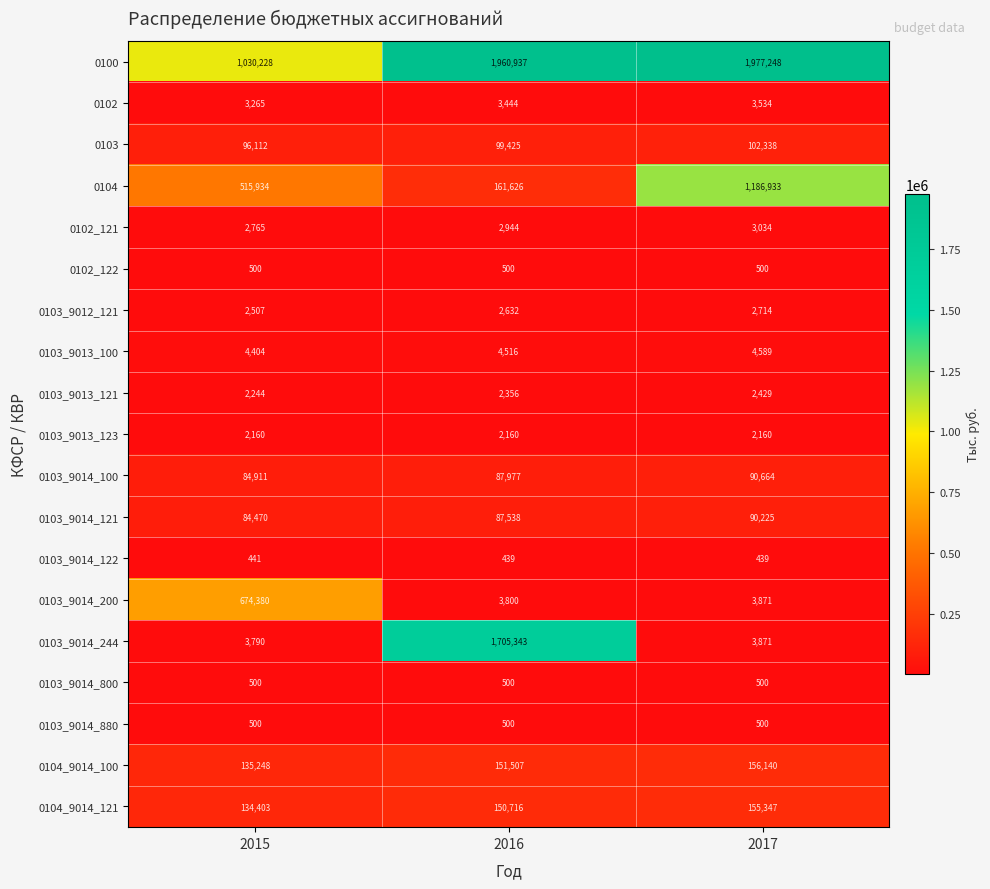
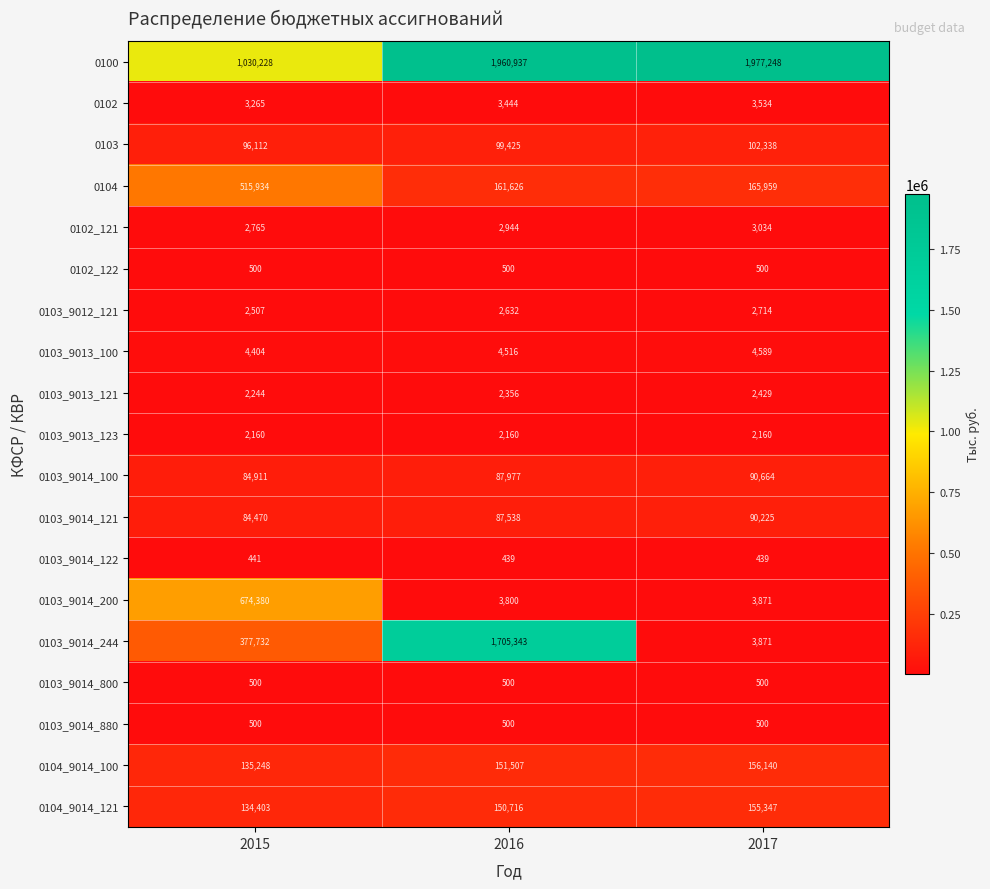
  {
    "0100": {
      "2015": "1,030,228",
      "2016": "1,960,937",
      "2017": "1,977,248"
    },
    "0102": {
      "2015": "3,265",
      "2016": "3,444",
      "2017": "3,534"
    },
    "0103": {
      "2015": "96,112",
      "2016": "99,425",
      "2017": "102,338"
    },
    "0104": {
      "2015": "515,934",
      "2016": "161,626",
-     "2017": "1,186,933"
+     "2017": "165,959"
    },
    "0102_121": {
      "2015": "2,765",
      "2016": "2,944",
      "2017": "3,034"
    },
    "0102_122": {
      "2015": "500",
      "2016": "500",
      "2017": "500"
    },
    "0103_9012_121": {
      "2015": "2,507",
      "2016": "2,632",
      "2017": "2,714"
    },
    "0103_9013_100": {
      "2015": "4,404",
      "2016": "4,516",
      "2017": "4,589"
    },
    "0103_9013_121": {
      "2015": "2,244",
      "2016": "2,356",
      "2017": "2,429"
    },
    "0103_9013_123": {
      "2015": "2,160",
      "2016": "2,160",
      "2017": "2,160"
    },
    "0103_9014_100": {
      "2015": "84,911",
      "2016": "87,977",
      "2017": "90,664"
    },
    "0103_9014_121": {
      "2015": "84,470",
      "2016": "87,538",
      "2017": "90,225"
    },
    "0103_9014_122": {
      "2015": "441",
      "2016": "439",
      "2017": "439"
    },
    "0103_9014_200": {
      "2015": "674,380",
      "2016": "3,800",
      "2017": "3,871"
    },
    "0103_9014_244": {
-     "2015": "3,790",
+     "2015": "377,732",
      "2016": "1,705,343",
      "2017": "3,871"
    },
    "0103_9014_800": {
      "2015": "500",
      "2016": "500",
      "2017": "500"
    },
    "0103_9014_880": {
      "2015": "500",
      "2016": "500",
      "2017": "500"
    },
    "0104_9014_100": {
      "2015": "135,248",
      "2016": "151,507",
      "2017": "156,140"
    },
    "0104_9014_121": {
      "2015": "134,403",
      "2016": "150,716",
      "2017": "155,347"
    }
  }
